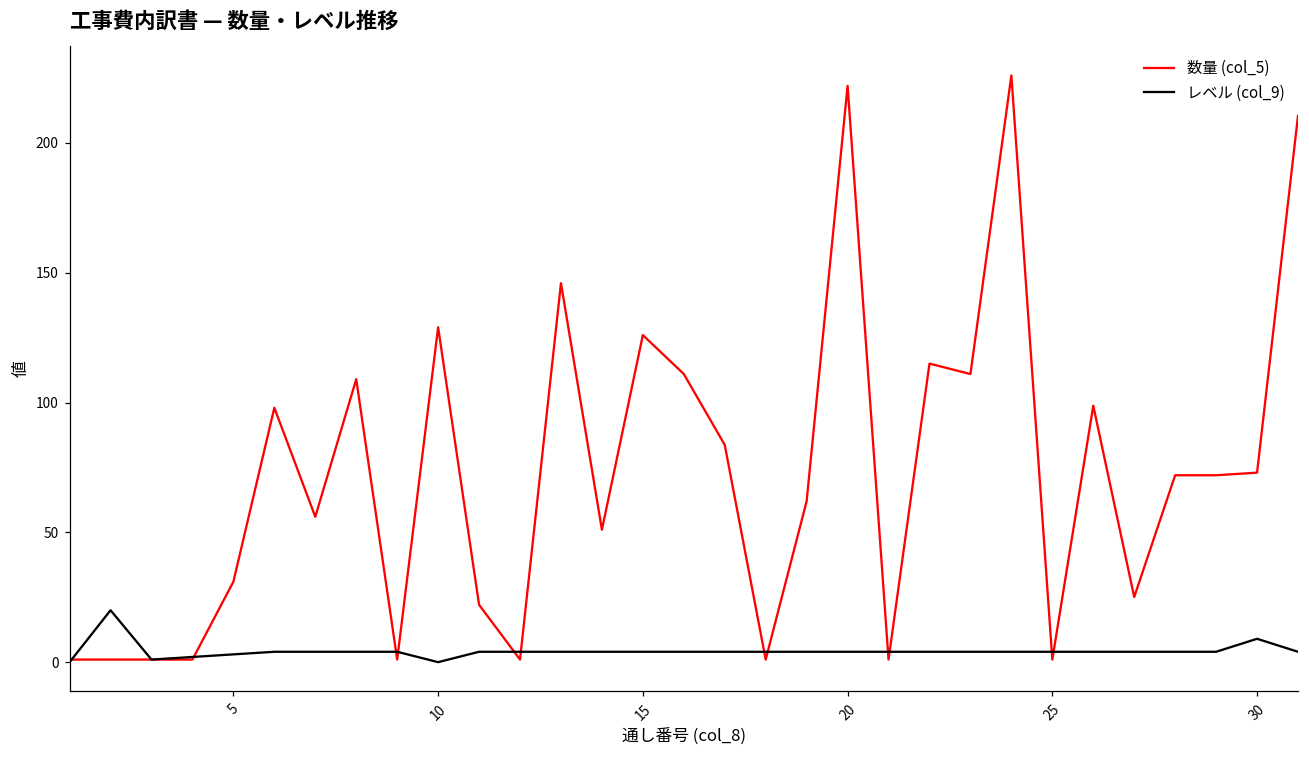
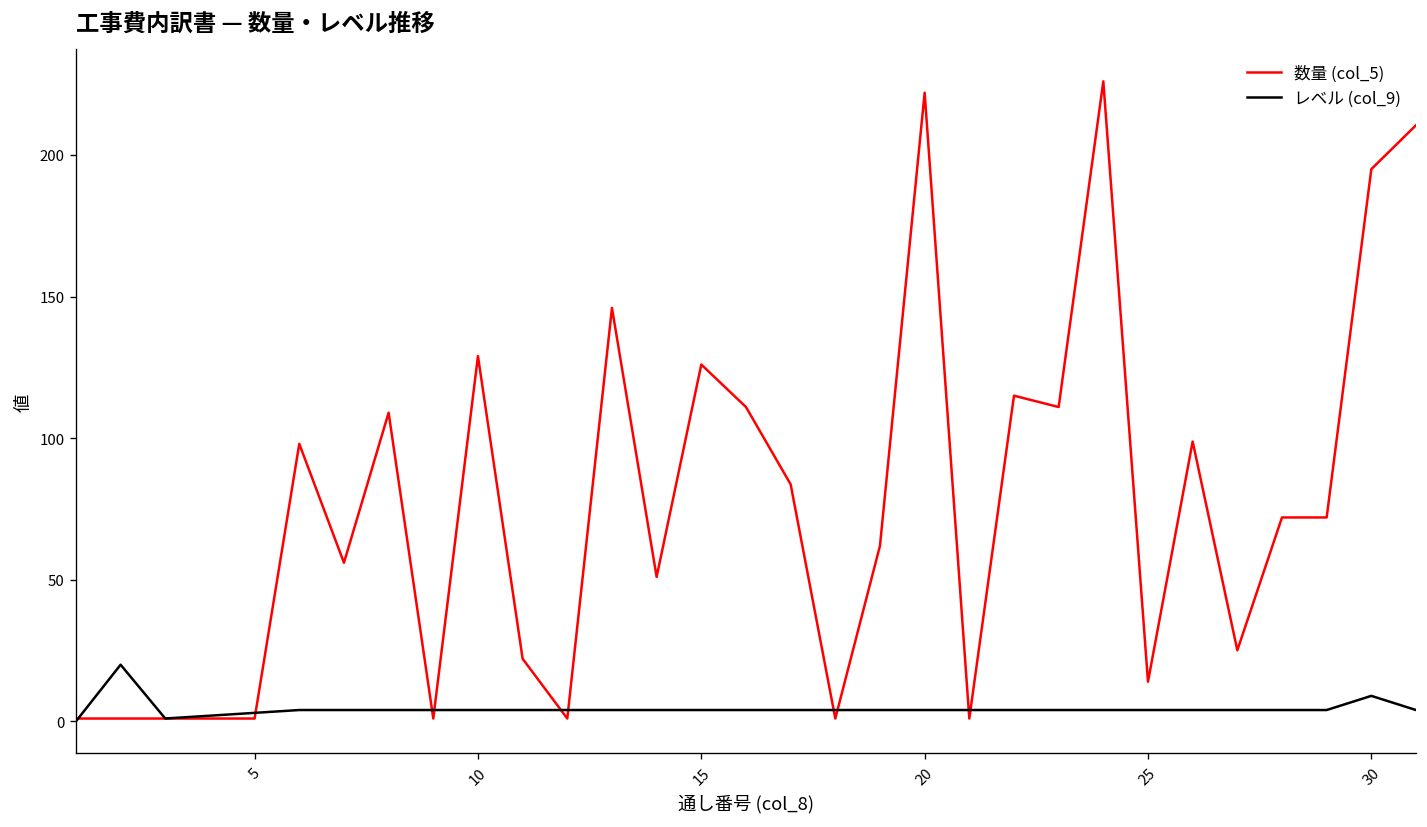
  {
    "数量 (col_5)": {
-     "5": 31,
+     "5": 1,
      "10": 129,
      "15": 126,
      "20": 222,
-     "25": 1,
-     "30": 73
+     "25": 14,
+     "30": 195
    },
    "レベル (col_9)": {
      "5": 3,
-     "10": 0,
+     "10": 4,
      "15": 4,
      "20": 4,
      "25": 4,
      "30": 9
    }
  }
